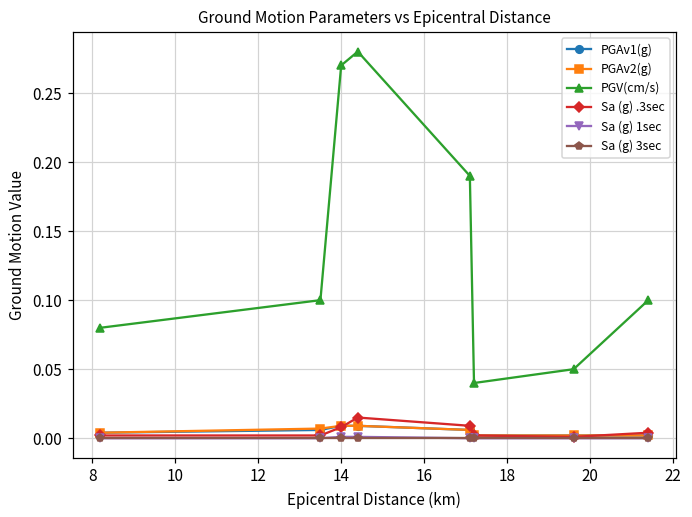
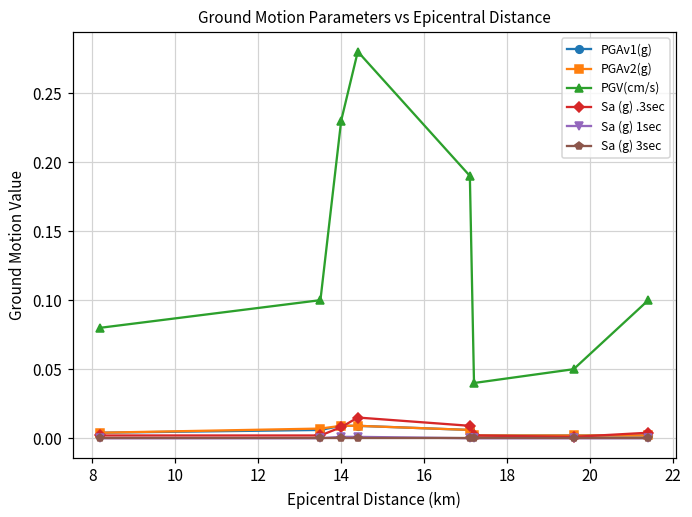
  {
    "PGV(cm/s)": {
-     "14": 0.27
+     "14": 0.23
    }
  }
